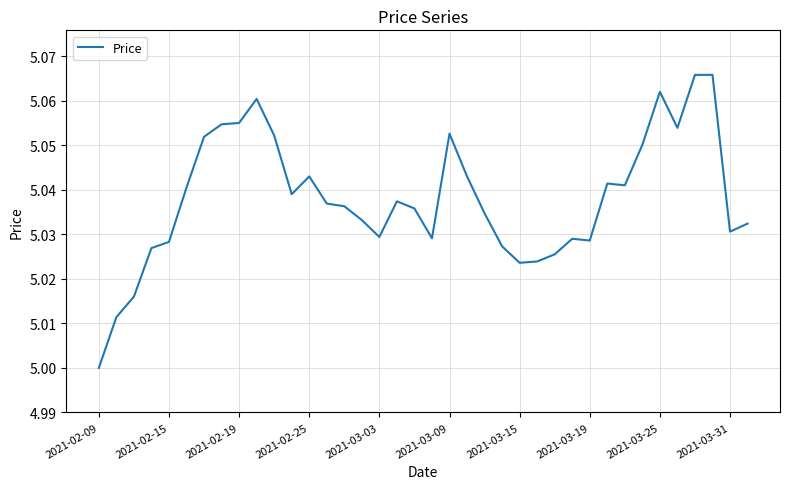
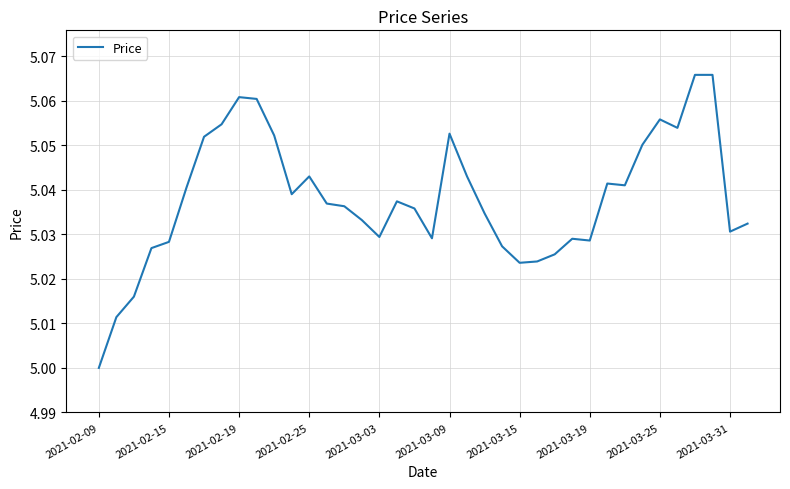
  {
    "2021-02-09": 5.000,
    "2021-02-15": 5.028,
-   "2021-02-19": 5.055,
+   "2021-02-19": 5.061,
    "2021-02-25": 5.043,
    "2021-03-03": 5.029,
    "2021-03-09": 5.053,
    "2021-03-15": 5.024,
    "2021-03-19": 5.029,
-   "2021-03-25": 5.062,
+   "2021-03-25": 5.056,
    "2021-03-31": 5.031
  }
